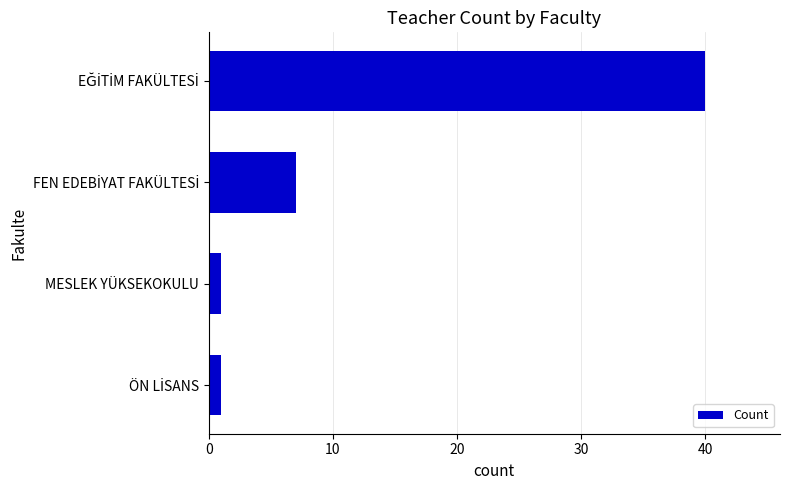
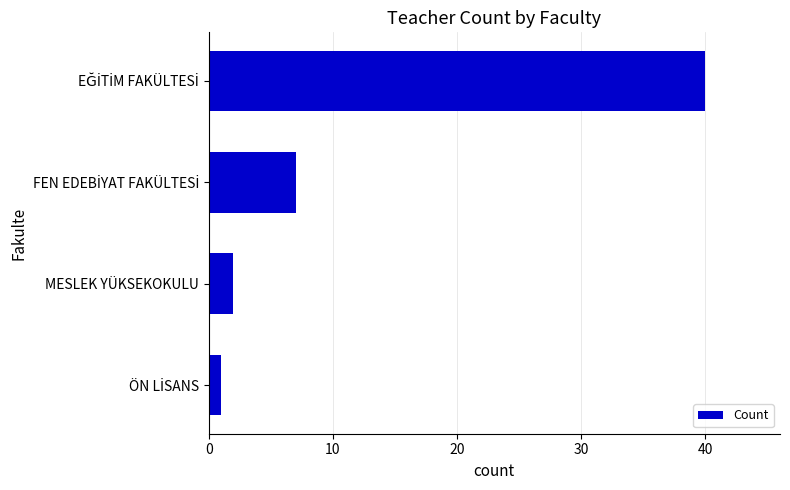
  {
    "EĞİTİM FAKÜLTESİ": 40,
    "FEN EDEBİYAT FAKÜLTESİ": 7,
-   "MESLEK YÜKSEKOKULU": 1,
+   "MESLEK YÜKSEKOKULU": 2,
    "ÖN LİSANS": 1
  }
